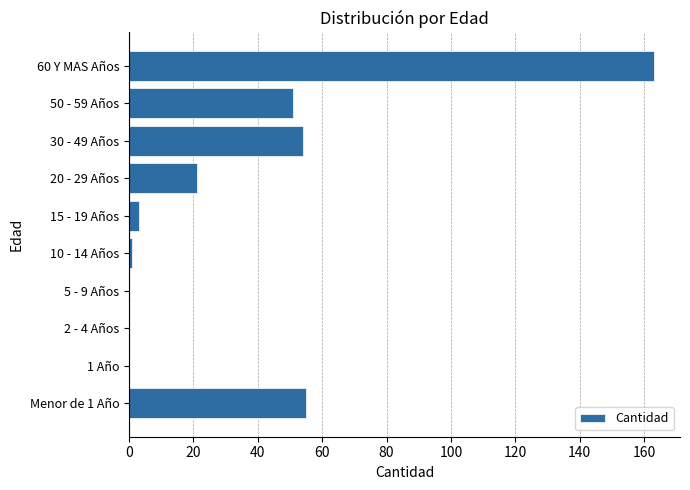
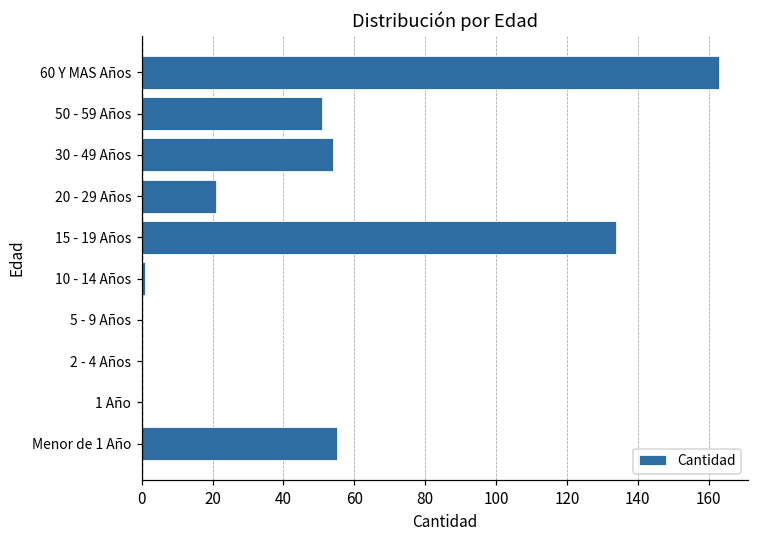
  {
    "60 Y MAS Años": 163,
    "50 - 59 Años": 51,
    "30 - 49 Años": 54,
    "20 - 29 Años": 21,
-   "15 - 19 Años": 3,
+   "15 - 19 Años": 134,
    "10 - 14 Años": 1,
    "5 - 9 Años": 0,
    "2 - 4 Años": 0,
    "1 Año": 0,
    "Menor de 1 Año": 55
  }
